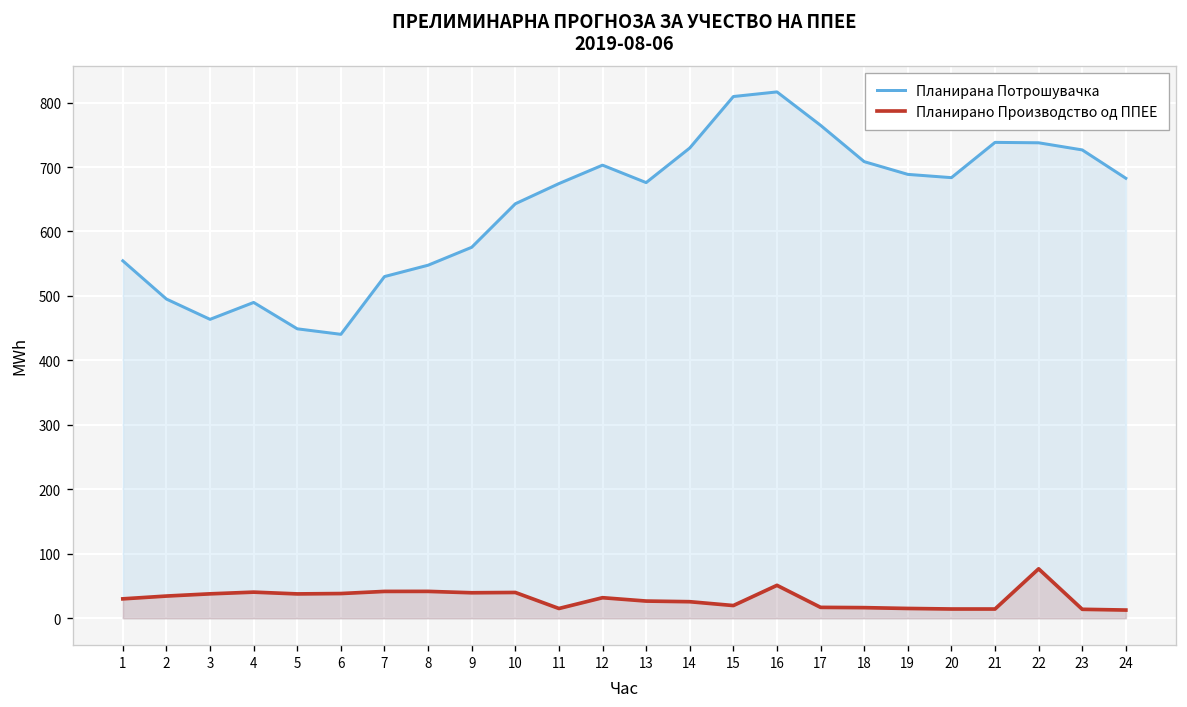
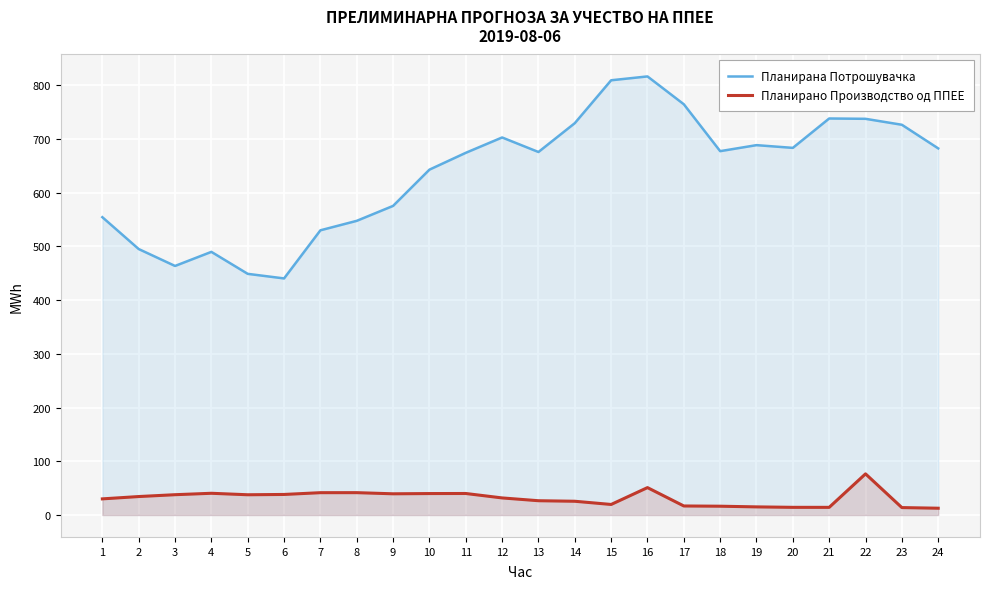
  {
    "Планирана Потрошувачка": {
      "1": 550,
      "2": 500,
      "3": 460,
      "4": 490,
      "5": 450,
      "6": 440,
      "7": 530,
      "8": 550,
      "9": 580,
      "10": 640,
      "11": 670,
      "12": 700,
      "13": 680,
      "14": 730,
      "15": 810,
      "16": 820,
      "17": 760,
-     "18": 710,
+     "18": 680,
      "19": 690,
      "20": 680,
      "21": 740,
      "22": 740,
      "23": 730,
      "24": 680
    },
    "Планирано Производство од ППЕЕ": {
      "1": 30,
      "2": 30,
      "3": 40,
      "4": 40,
      "5": 40,
      "6": 40,
      "7": 40,
      "8": 40,
      "9": 40,
      "10": 40,
-     "11": 20,
+     "11": 40,
      "12": 30,
      "13": 30,
      "14": 30,
      "15": 20,
      "16": 50,
      "17": 20,
      "18": 20,
      "19": 20,
      "20": 10,
      "21": 10,
      "22": 80,
      "23": 10,
      "24": 10
    }
  }
